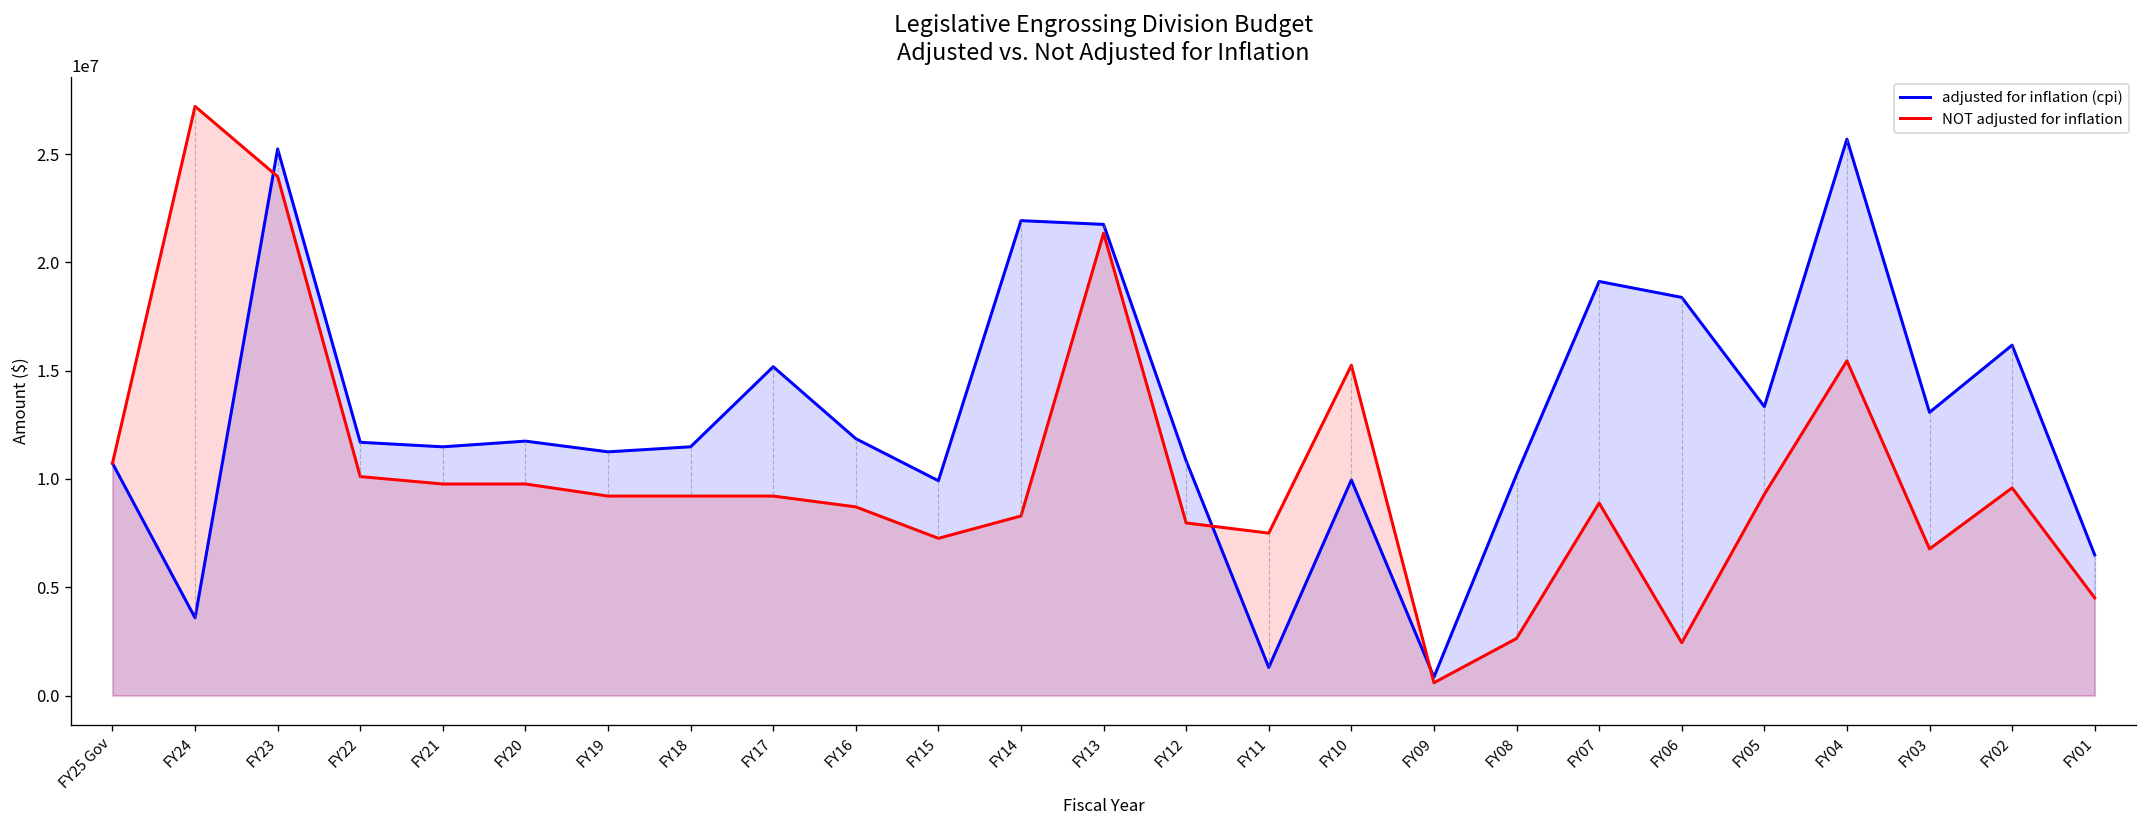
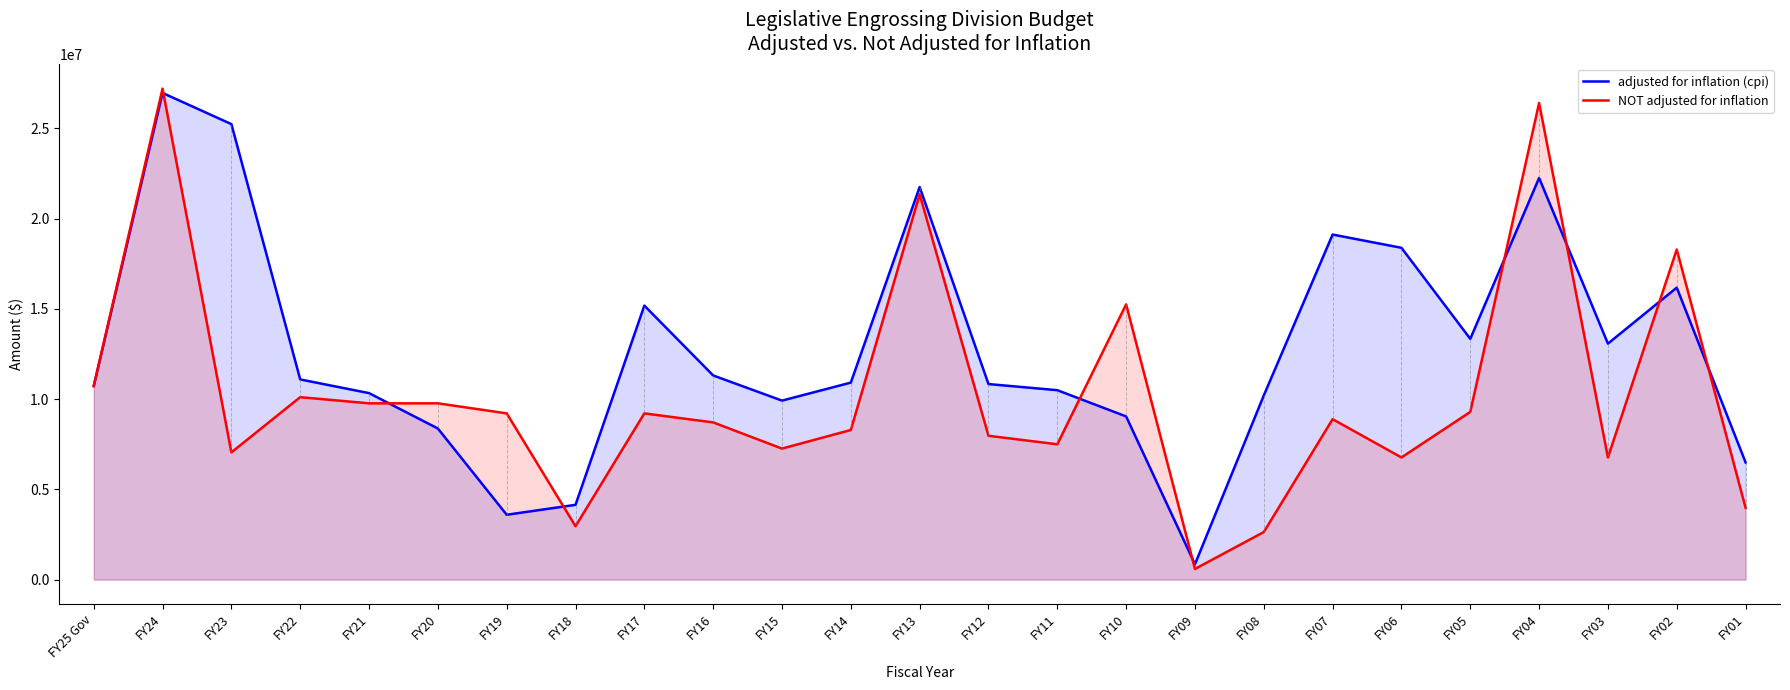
  {
    "adjusted for inflation (cpi)": {
-     "FY24": 3600000,
-     "FY22": 11700000,
-     "FY21": 11500000,
-     "FY20": 11700000,
-     "FY19": 11300000,
-     "FY18": 11500000,
-     "FY16": 11900000,
-     "FY14": 21900000,
-     "FY11": 1300000,
-     "FY10": 10000000,
-     "FY04": 25700000
+     "FY24": 27000000,
+     "FY22": 11100000,
+     "FY21": 10300000,
+     "FY20": 8400000,
+     "FY19": 3600000,
+     "FY18": 4100000,
+     "FY16": 11300000,
+     "FY14": 10900000,
+     "FY11": 10500000,
+     "FY10": 9000000,
+     "FY04": 22300000
    },
    "NOT adjusted for inflation": {
-     "FY23": 24000000,
-     "FY18": 9200000,
-     "FY06": 2400000,
-     "FY04": 15500000,
-     "FY02": 9600000,
-     "FY01": 4500000
+     "FY23": 7000000,
+     "FY18": 3000000,
+     "FY06": 6800000,
+     "FY04": 26400000,
+     "FY02": 18300000,
+     "FY01": 4000000
    }
  }
